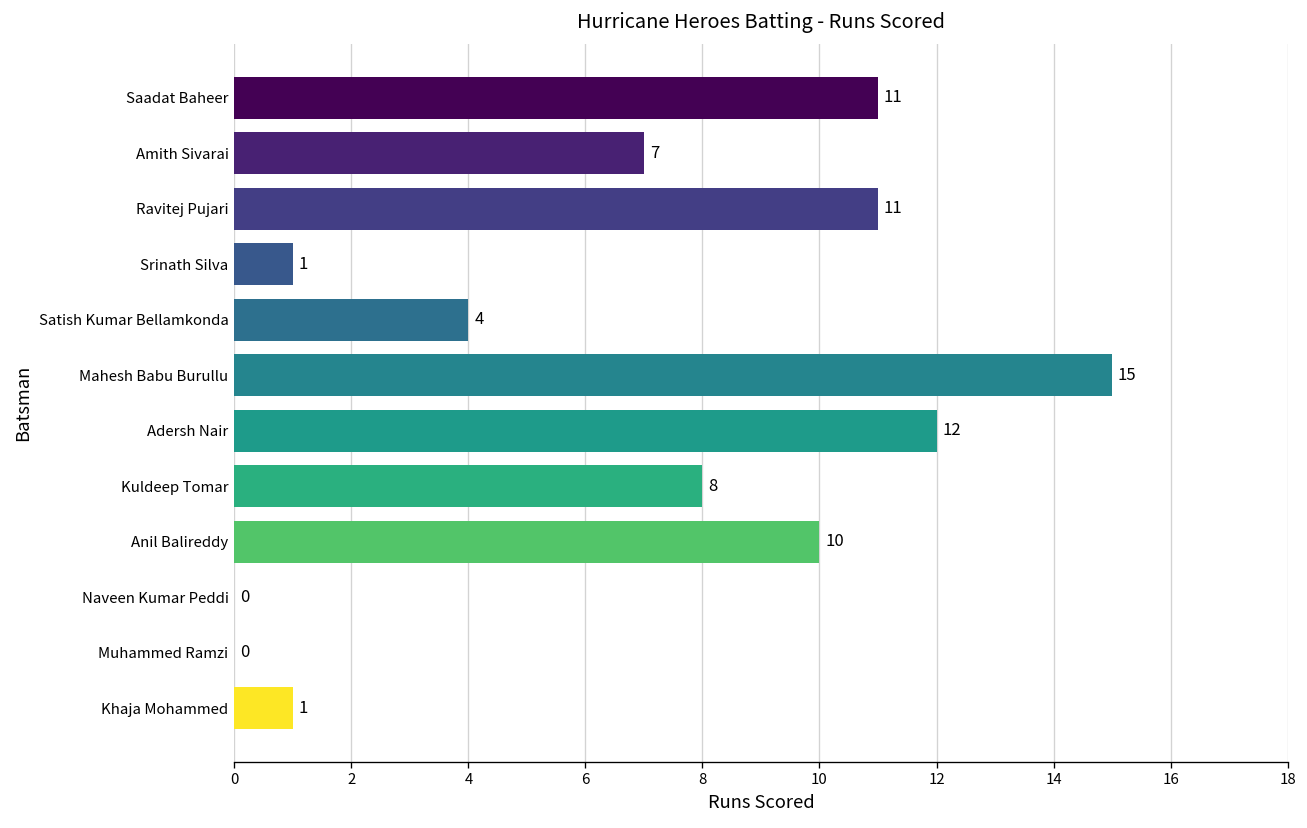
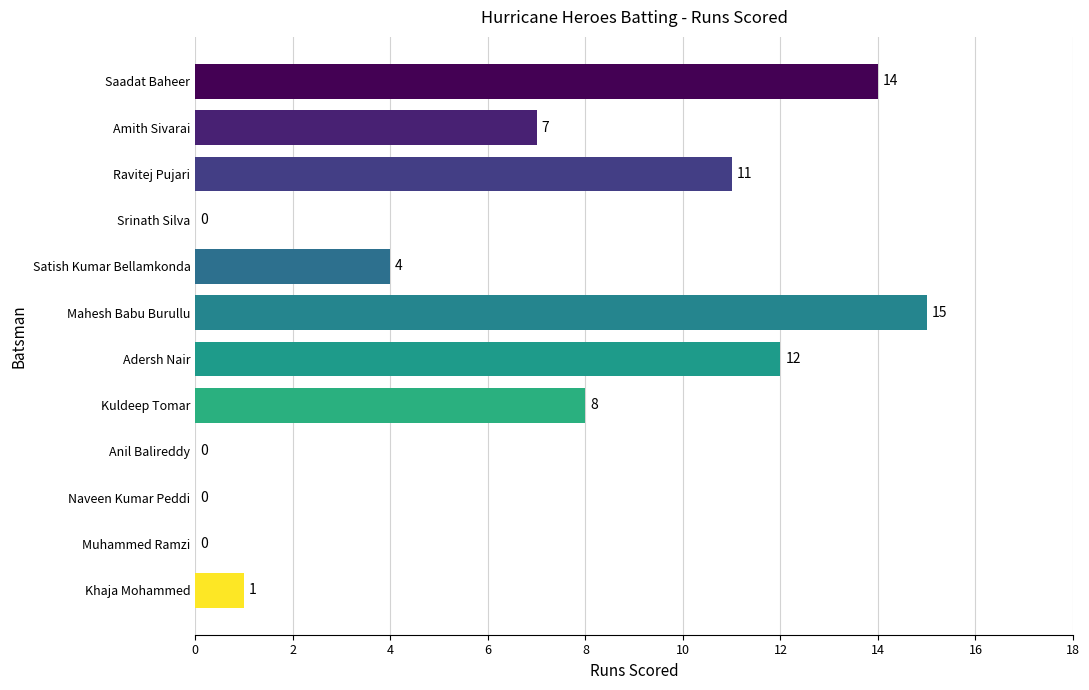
  {
-   "Saadat Baheer": 11,
+   "Saadat Baheer": 14,
    "Amith Sivarai": 7,
    "Ravitej Pujari": 11,
-   "Srinath Silva": 1,
+   "Srinath Silva": 0,
    "Satish Kumar Bellamkonda": 4,
    "Mahesh Babu Burullu": 15,
    "Adersh Nair": 12,
    "Kuldeep Tomar": 8,
-   "Anil Balireddy": 10,
+   "Anil Balireddy": 0,
    "Naveen Kumar Peddi": 0,
    "Muhammed Ramzi": 0,
    "Khaja Mohammed": 1
  }
